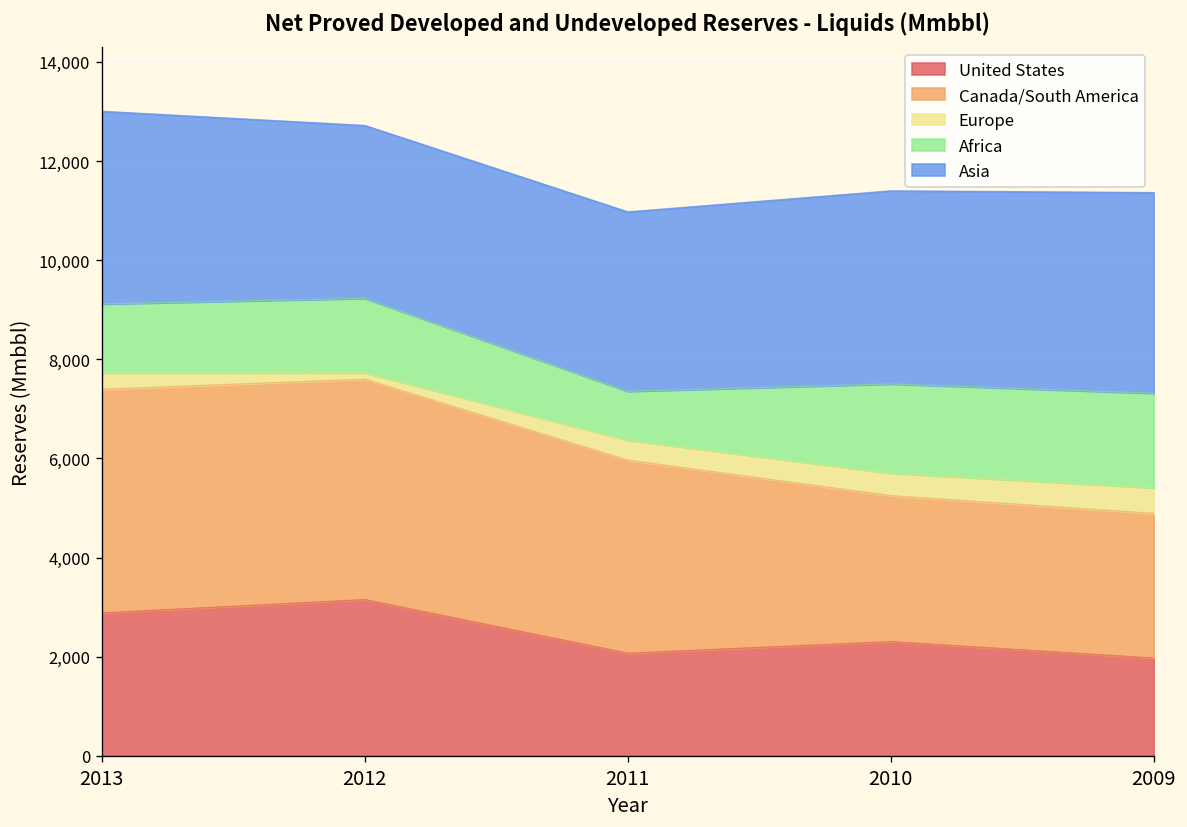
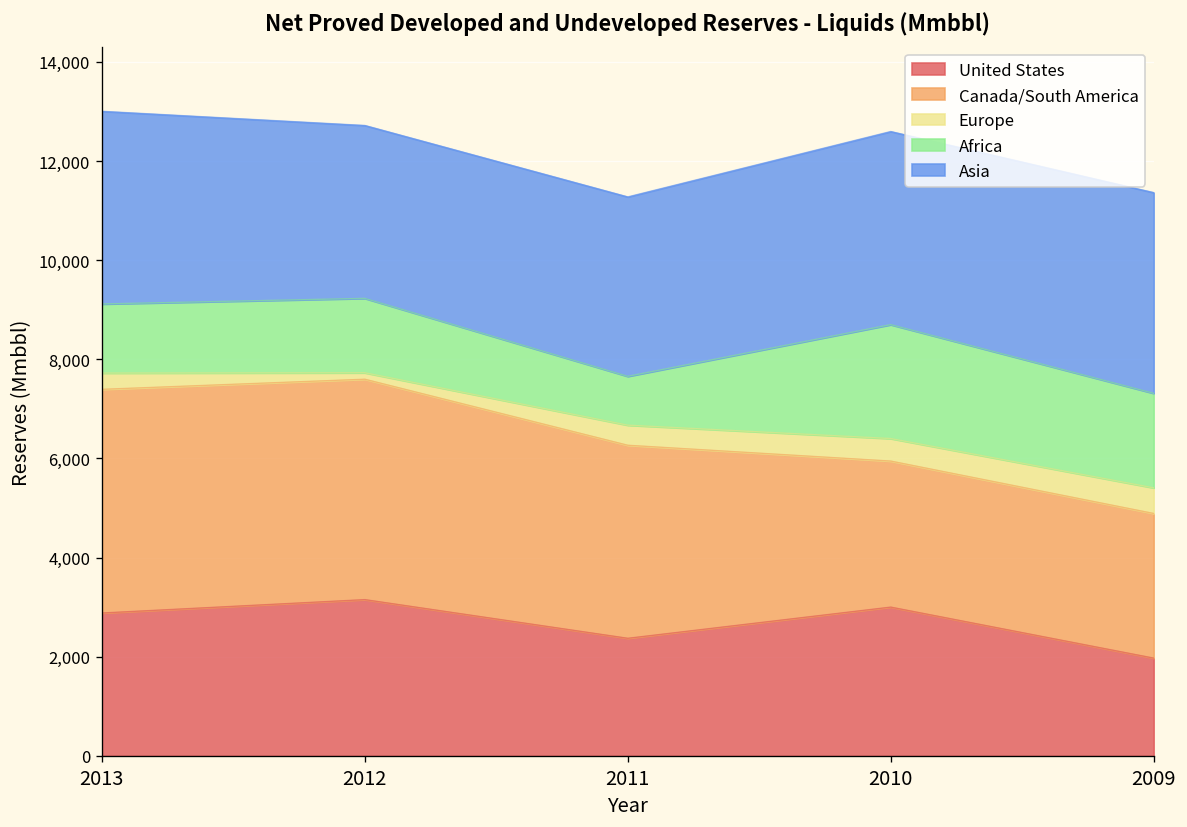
  {
    "United States": {
      "2013": "2,900",
      "2012": "3,200",
-     "2011": "2,100",
-     "2010": "2,300",
+     "2011": "2,400",
+     "2010": "3,000",
      "2009": "2,000"
    },
    "Canada/South America": {
      "2013": "4,500",
      "2012": "4,400",
      "2011": "3,900",
      "2010": "2,900",
      "2009": "2,900"
    },
    "Europe": {
      "2013": "300",
      "2012": "100",
      "2011": "400",
      "2010": "500",
      "2009": "500"
    },
    "Africa": {
      "2013": "1,400",
      "2012": "1,500",
      "2011": "1,000",
-     "2010": "1,800",
+     "2010": "2,300",
      "2009": "1,900"
    },
    "Asia": {
      "2013": "3,900",
      "2012": "3,500",
      "2011": "3,600",
      "2010": "3,900",
      "2009": "4,000"
    }
  }
